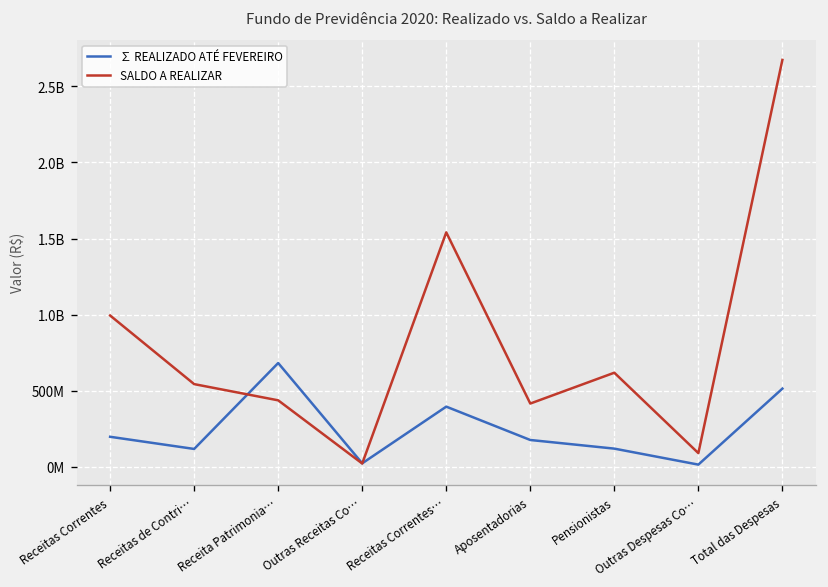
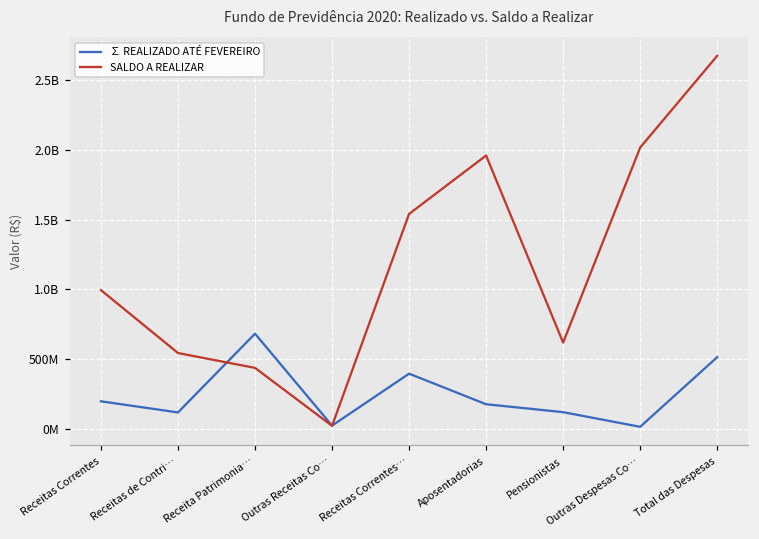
  {
    "∑ REALIZADO ATÉ FEVEREIRO": {
      "Receitas Correntes": 200000000,
      "Receitas de Contri…": 120000000,
      "Receita Patrimonia…": 680000000,
      "Receitas Correntes…": 400000000,
      "Aposentadorias": 180000000,
      "Pensionistas": 120000000,
      "Outras Despesas Co…": 20000000,
      "Total das Despesas": 510000000
    },
    "SALDO A REALIZAR": {
      "Receitas Correntes": 990000000,
      "Receitas de Contri…": 540000000,
      "Receita Patrimonia…": 440000000,
      "Receitas Correntes…": 1540000000,
-     "Aposentadorias": 420000000,
+     "Aposentadorias": 1960000000,
      "Pensionistas": 620000000,
-     "Outras Despesas Co…": 90000000,
+     "Outras Despesas Co…": 2020000000,
      "Total das Despesas": 2670000000
    }
  }
